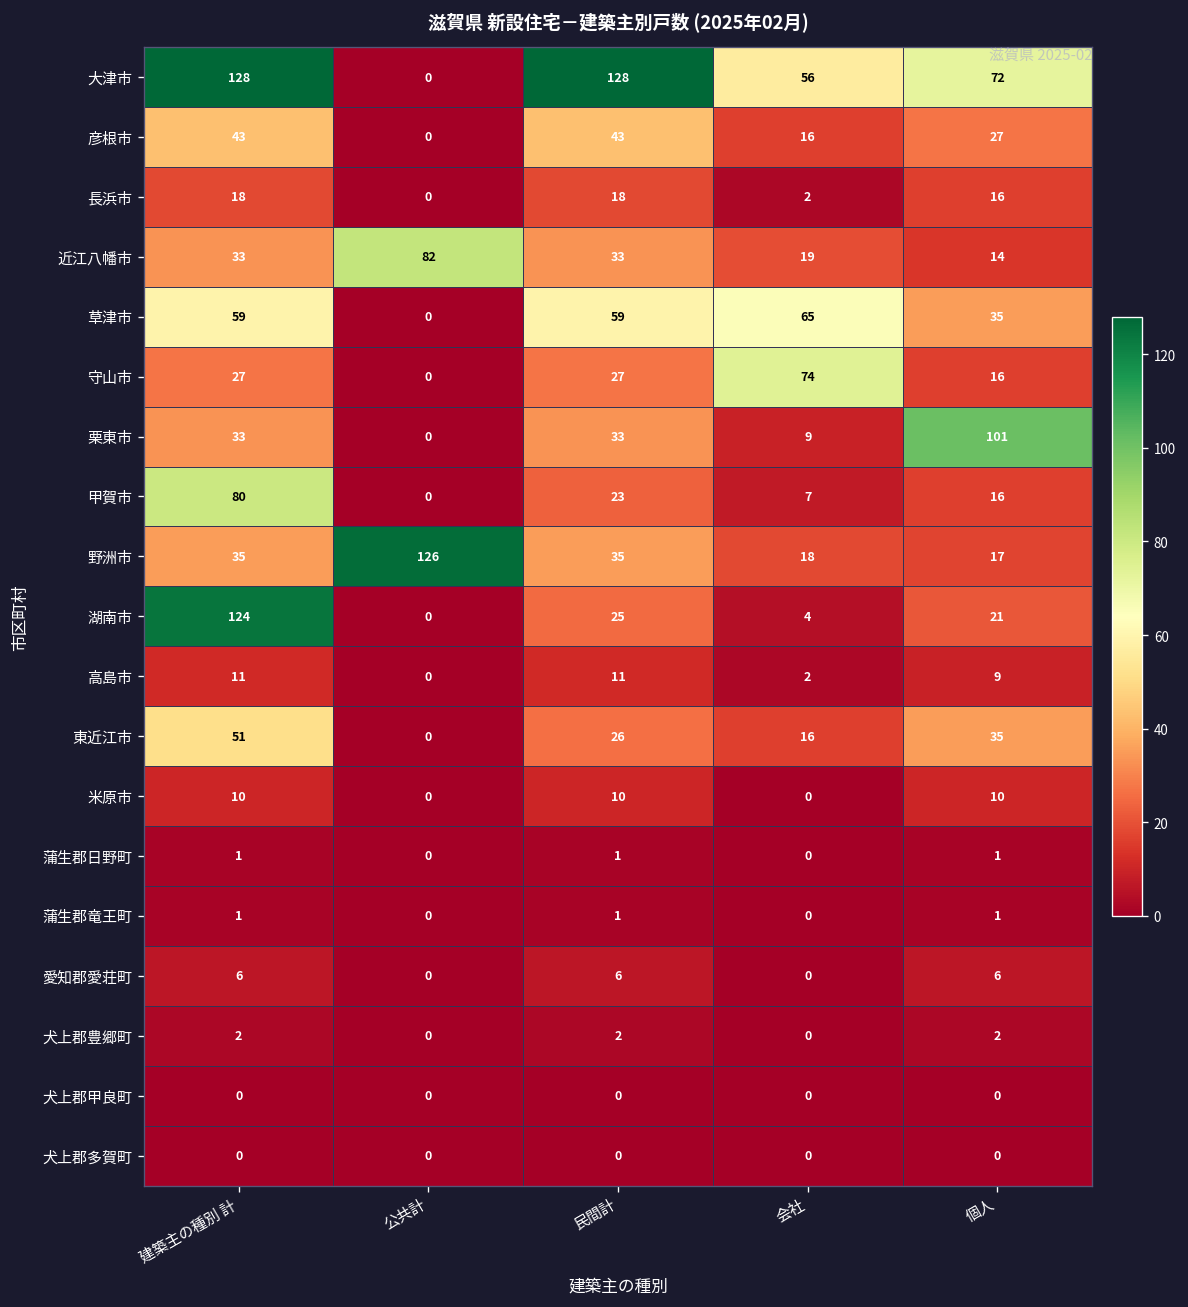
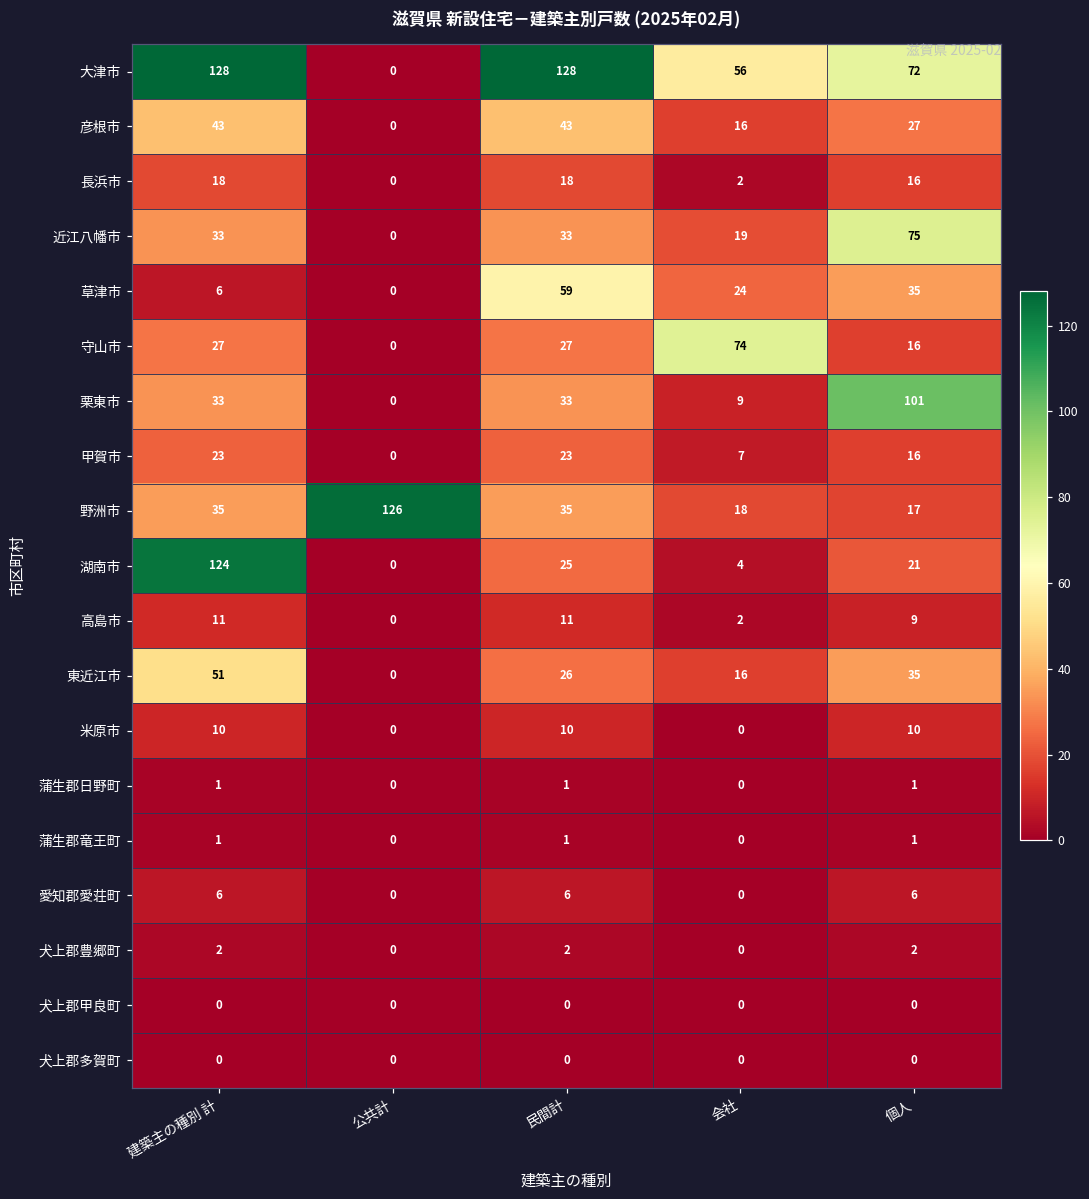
  {
    "大津市": {
      "建築主の種別 計": 128,
      "公共計": 0,
      "民間計": 128,
      "会社": 56
    },
    "彦根市": {
      "建築主の種別 計": 43,
      "公共計": 0,
      "民間計": 43,
      "会社": 16,
      "個人": 27
    },
    "長浜市": {
      "建築主の種別 計": 18,
      "公共計": 0,
      "民間計": 18,
      "会社": 2,
      "個人": 16
    },
    "近江八幡市": {
      "建築主の種別 計": 33,
-     "公共計": 82,
+     "公共計": 0,
      "民間計": 33,
      "会社": 19,
-     "個人": 14
+     "個人": 75
    },
    "草津市": {
-     "建築主の種別 計": 59,
+     "建築主の種別 計": 6,
      "公共計": 0,
      "民間計": 59,
-     "会社": 65,
+     "会社": 24,
      "個人": 35
    },
    "守山市": {
      "建築主の種別 計": 27,
      "公共計": 0,
      "民間計": 27,
      "会社": 74,
      "個人": 16
    },
    "栗東市": {
      "建築主の種別 計": 33,
      "公共計": 0,
      "民間計": 33,
      "会社": 9,
      "個人": 101
    },
    "甲賀市": {
-     "建築主の種別 計": 80,
+     "建築主の種別 計": 23,
      "公共計": 0,
      "民間計": 23,
      "会社": 7,
      "個人": 16
    },
    "野洲市": {
      "建築主の種別 計": 35,
      "公共計": 126,
      "民間計": 35,
      "会社": 18,
      "個人": 17
    },
    "湖南市": {
      "建築主の種別 計": 124,
      "公共計": 0,
      "民間計": 25,
      "会社": 4,
      "個人": 21
    },
    "高島市": {
      "建築主の種別 計": 11,
      "公共計": 0,
      "民間計": 11,
      "会社": 2,
      "個人": 9
    },
    "東近江市": {
      "建築主の種別 計": 51,
      "公共計": 0,
      "民間計": 26,
      "会社": 16,
      "個人": 35
    },
    "米原市": {
      "建築主の種別 計": 10,
      "公共計": 0,
      "民間計": 10,
      "会社": 0,
      "個人": 10
    },
    "蒲生郡日野町": {
      "建築主の種別 計": 1,
      "公共計": 0,
      "民間計": 1,
      "会社": 0,
      "個人": 1
    },
    "蒲生郡竜王町": {
      "建築主の種別 計": 1,
      "公共計": 0,
      "民間計": 1,
      "会社": 0,
      "個人": 1
    },
    "愛知郡愛荘町": {
      "建築主の種別 計": 6,
      "公共計": 0,
      "民間計": 6,
      "会社": 0,
      "個人": 6
    },
    "犬上郡豊郷町": {
      "建築主の種別 計": 2,
      "公共計": 0,
      "民間計": 2,
      "会社": 0,
      "個人": 2
    },
    "犬上郡甲良町": {
      "建築主の種別 計": 0,
      "公共計": 0,
      "民間計": 0,
      "会社": 0,
      "個人": 0
    },
    "犬上郡多賀町": {
      "建築主の種別 計": 0,
      "公共計": 0,
      "民間計": 0,
      "会社": 0,
      "個人": 0
    }
  }
